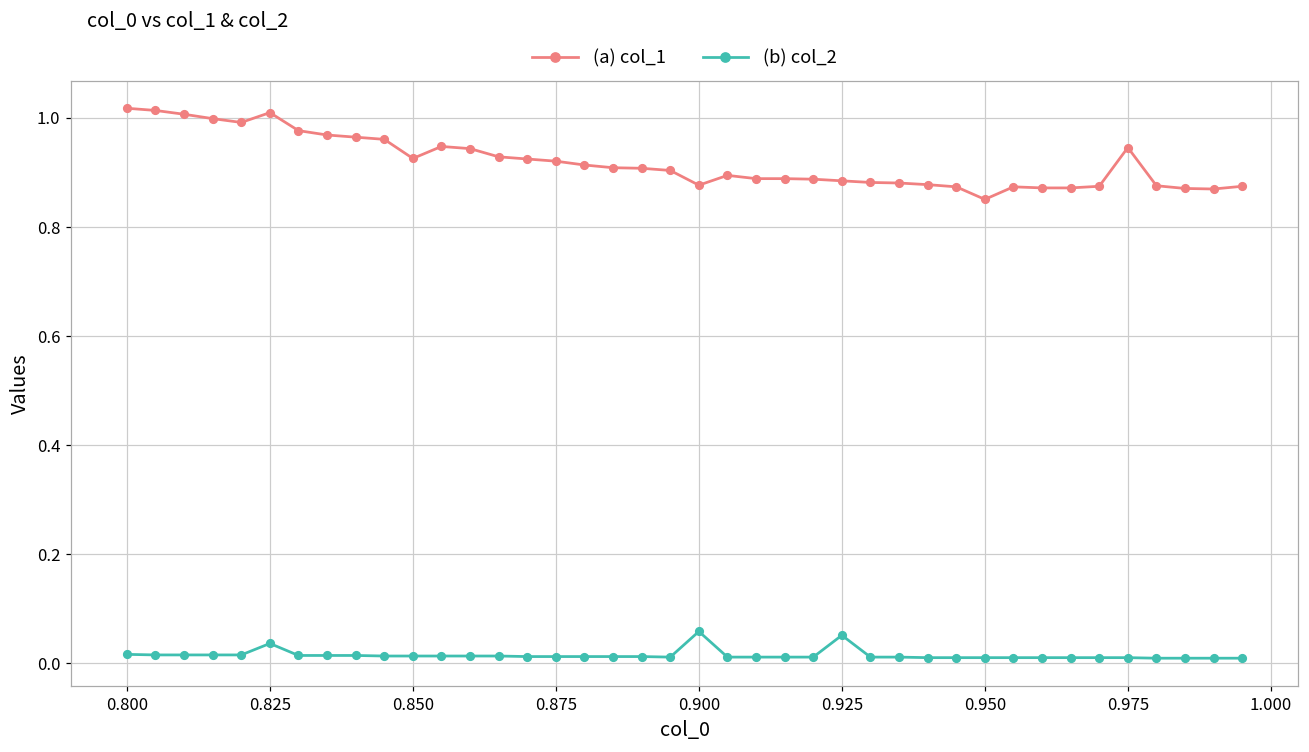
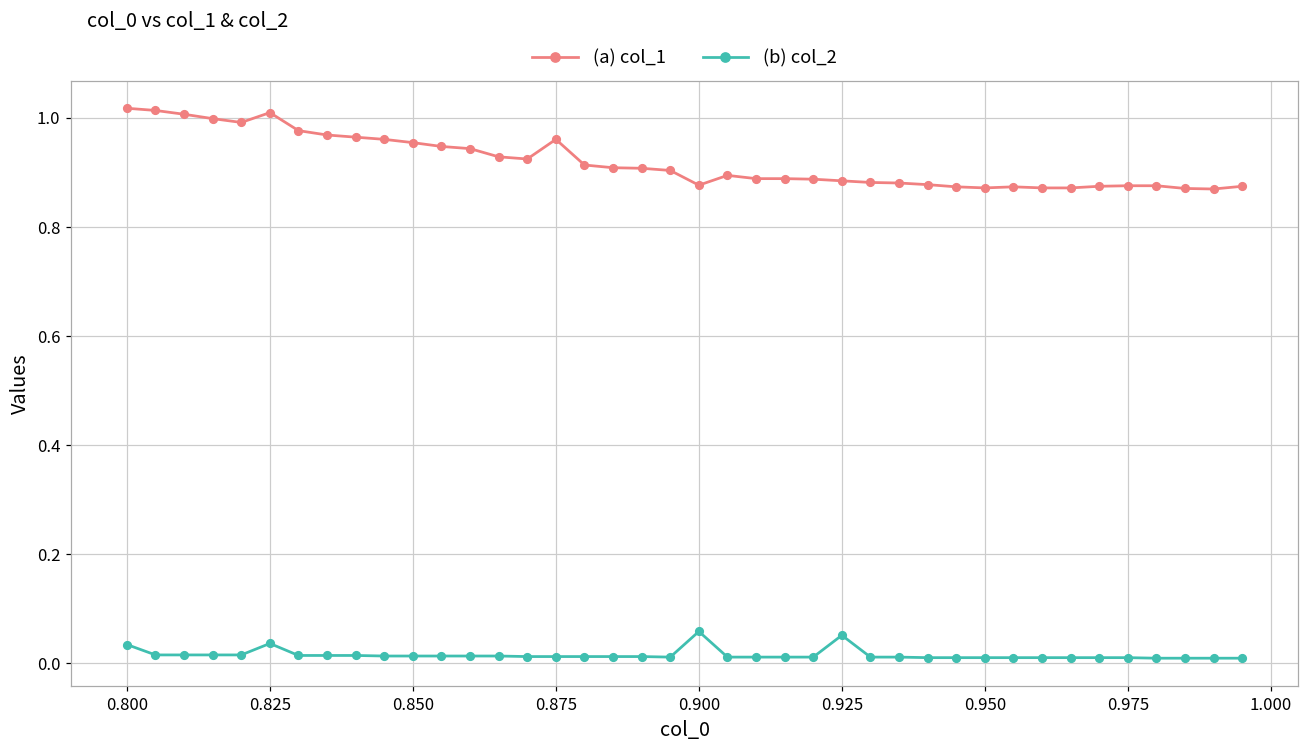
  {
    "(a) col_1": {
      "0.800": 1.02,
      "0.825": 1.01,
-     "0.850": 0.93,
-     "0.875": 0.92,
+     "0.850": 0.95,
+     "0.875": 0.96,
      "0.900": 0.88,
      "0.925": 0.88,
-     "0.950": 0.85,
-     "0.975": 0.95
+     "0.950": 0.87,
+     "0.975": 0.88
    },
    "(b) col_2": {
-     "0.800": 0.02,
+     "0.800": 0.03,
      "0.825": 0.04,
      "0.850": 0.01,
      "0.875": 0.01,
      "0.900": 0.06,
      "0.925": 0.05,
      "0.950": 0.01,
      "0.975": 0.01
    }
  }
